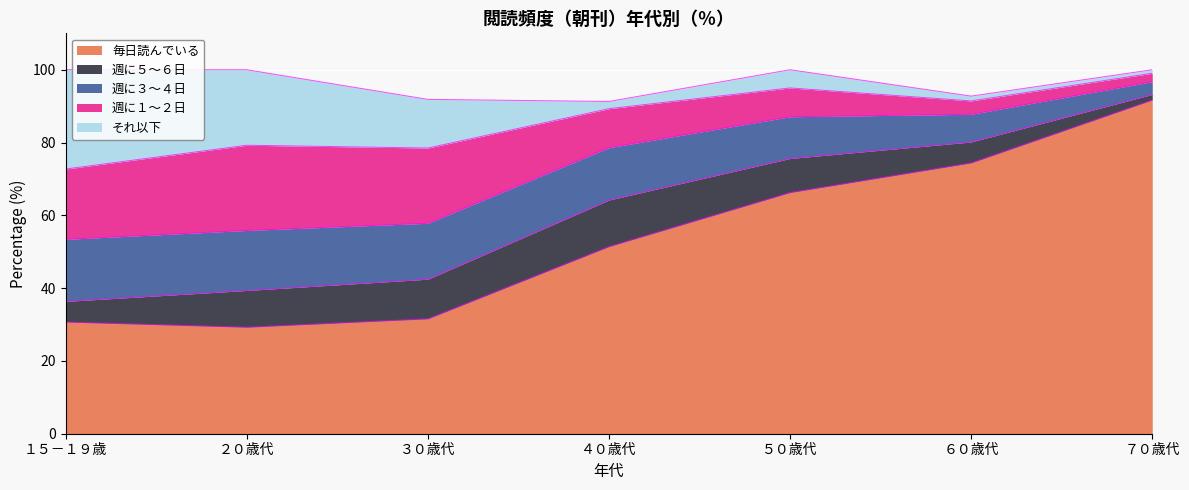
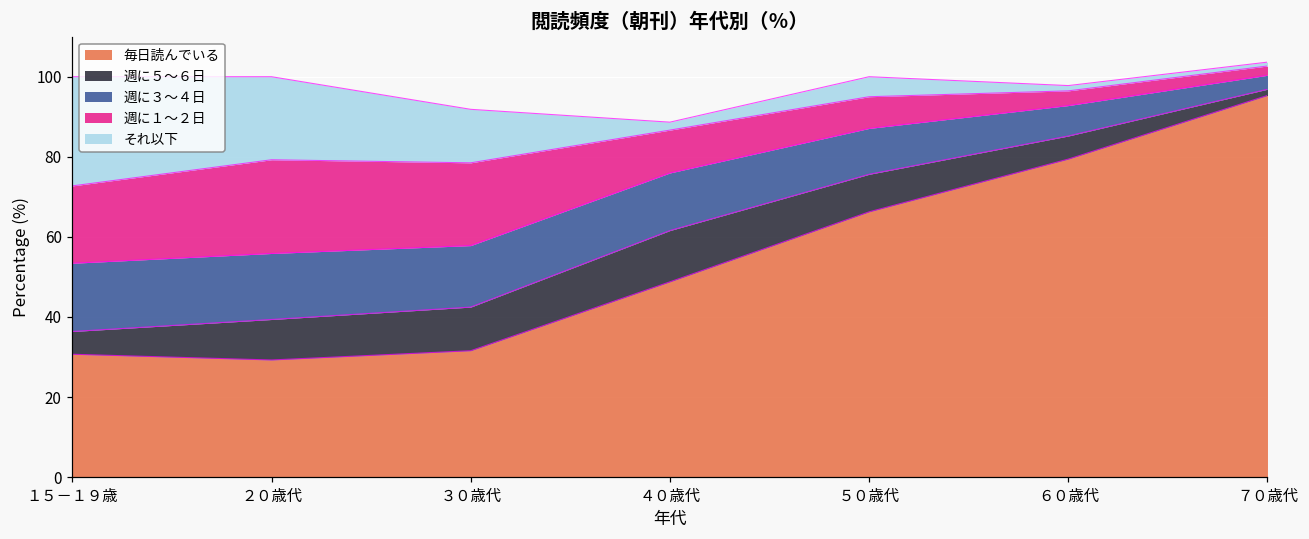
  {
    "毎日読んでいる": {
      "１５－１９歳": 31,
      "２０歳代": 29,
      "３０歳代": 32,
-     "４０歳代": 51,
+     "４０歳代": 49,
      "５０歳代": 66,
-     "６０歳代": 74,
-     "７０歳代": 92
+     "６０歳代": 79,
+     "７０歳代": 95
    },
    "週に５～６日": {
      "１５－１９歳": 6,
      "２０歳代": 10,
      "３０歳代": 11,
      "４０歳代": 13,
      "５０歳代": 9,
      "６０歳代": 6,
      "７０歳代": 2
    },
    "週に３～４日": {
      "１５－１９歳": 17,
      "２０歳代": 16,
      "３０歳代": 15,
      "４０歳代": 14,
      "５０歳代": 11,
      "６０歳代": 8,
      "７０歳代": 3
    },
    "週に１～２日": {
      "１５－１９歳": 19,
      "２０歳代": 23,
      "３０歳代": 21,
      "４０歳代": 11,
      "５０歳代": 8,
      "６０歳代": 4,
      "７０歳代": 2
    },
    "それ以下": {
      "１５－１９歳": 27,
      "２０歳代": 21,
      "３０歳代": 13,
      "４０歳代": 2,
      "５０歳代": 5,
      "６０歳代": 1,
      "７０歳代": 1
    }
  }
